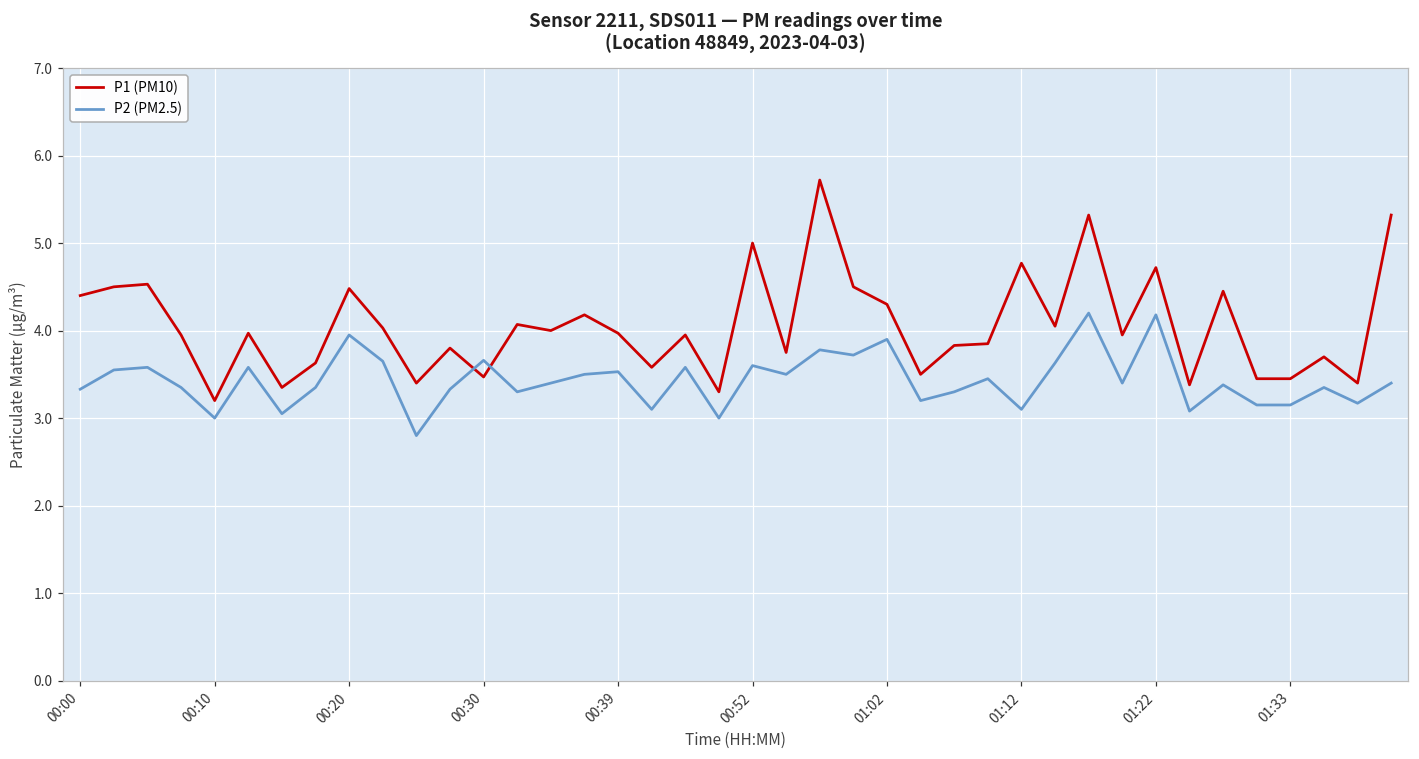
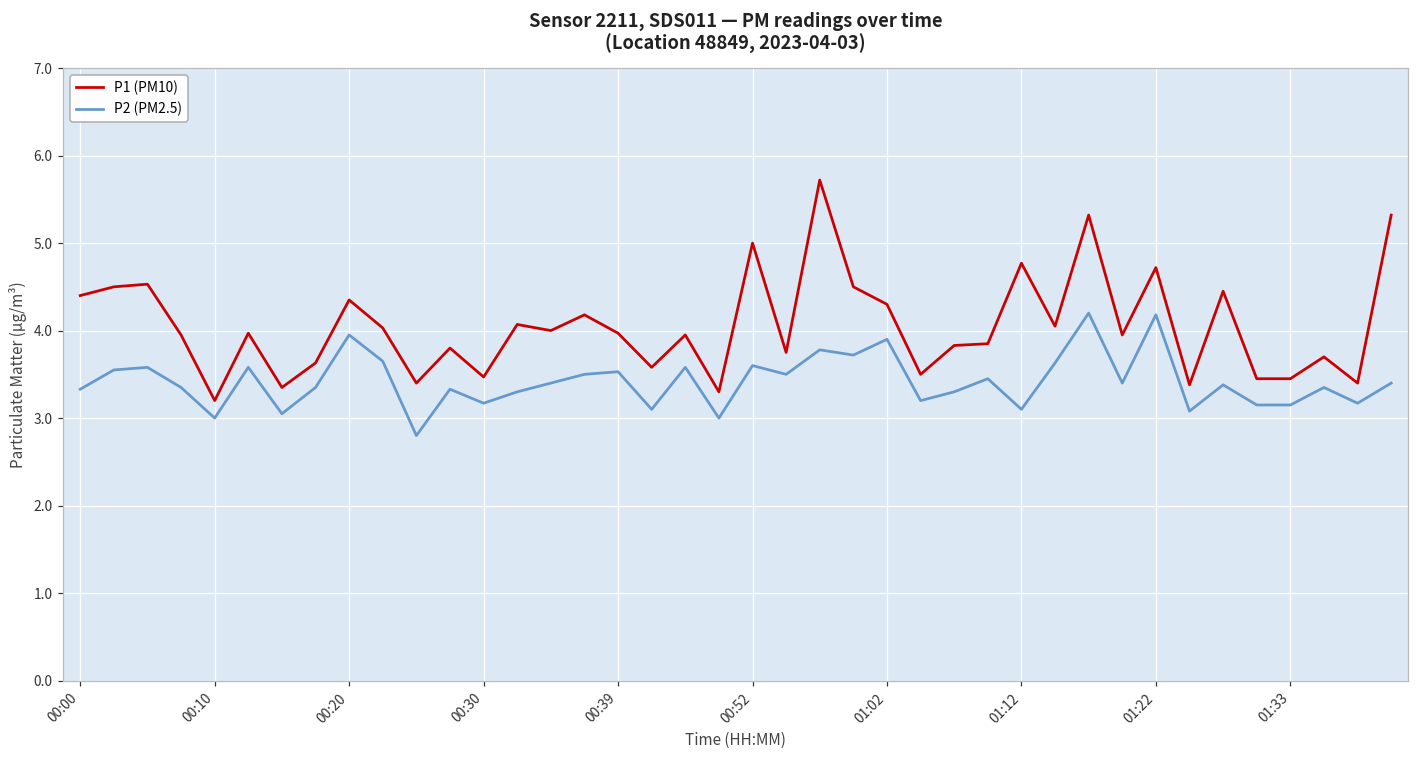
  {
    "P1 (PM10)": {
      "00:00": 4.4,
      "00:10": 3.2,
-     "00:20": 4.5,
+     "00:20": 4.4,
      "00:30": 3.5,
      "00:39": 4.0,
      "00:52": 5.0,
      "01:02": 4.3,
      "01:12": 4.8,
      "01:22": 4.7,
      "01:33": 3.5
    },
    "P2 (PM2.5)": {
      "00:00": 3.3,
      "00:10": 3.0,
      "00:20": 4.0,
-     "00:30": 3.7,
+     "00:30": 3.2,
      "00:39": 3.5,
      "00:52": 3.6,
      "01:02": 3.9,
      "01:12": 3.1,
      "01:22": 4.2,
      "01:33": 3.2
    }
  }
